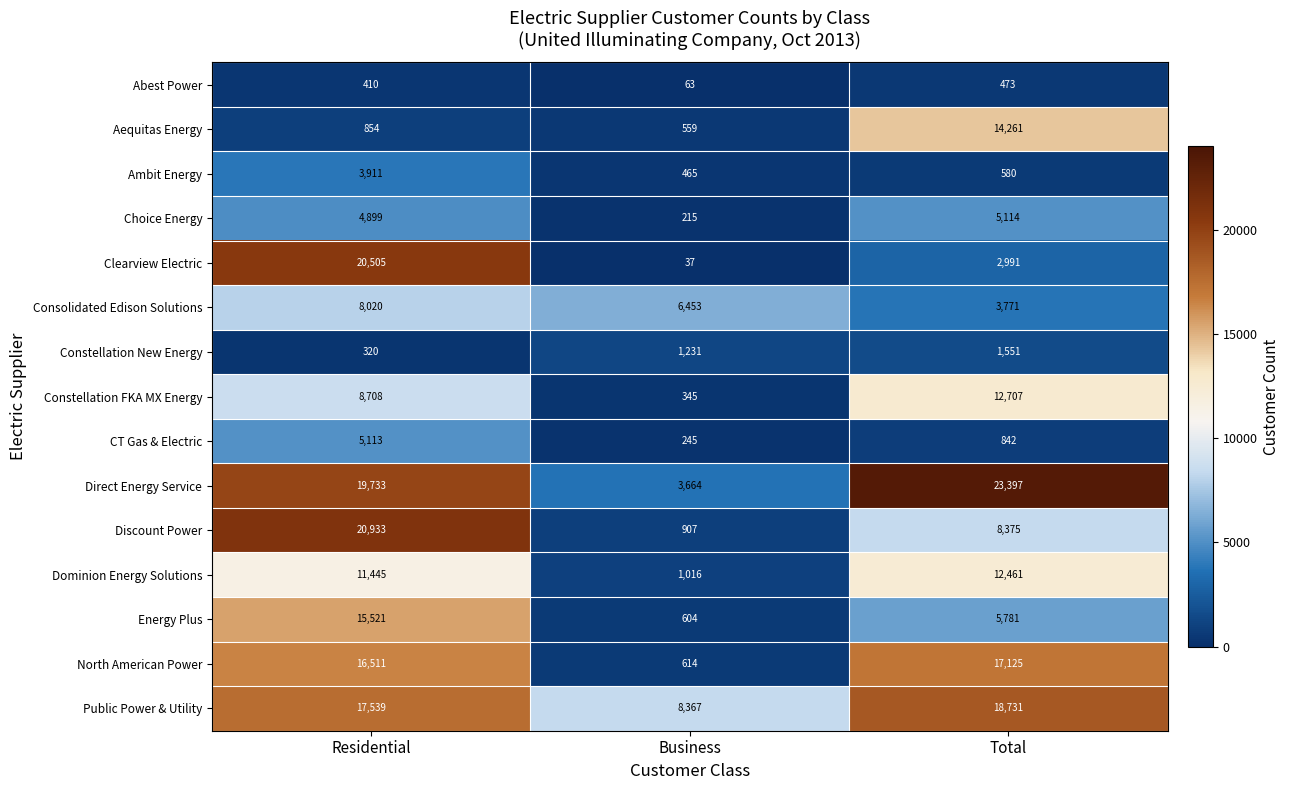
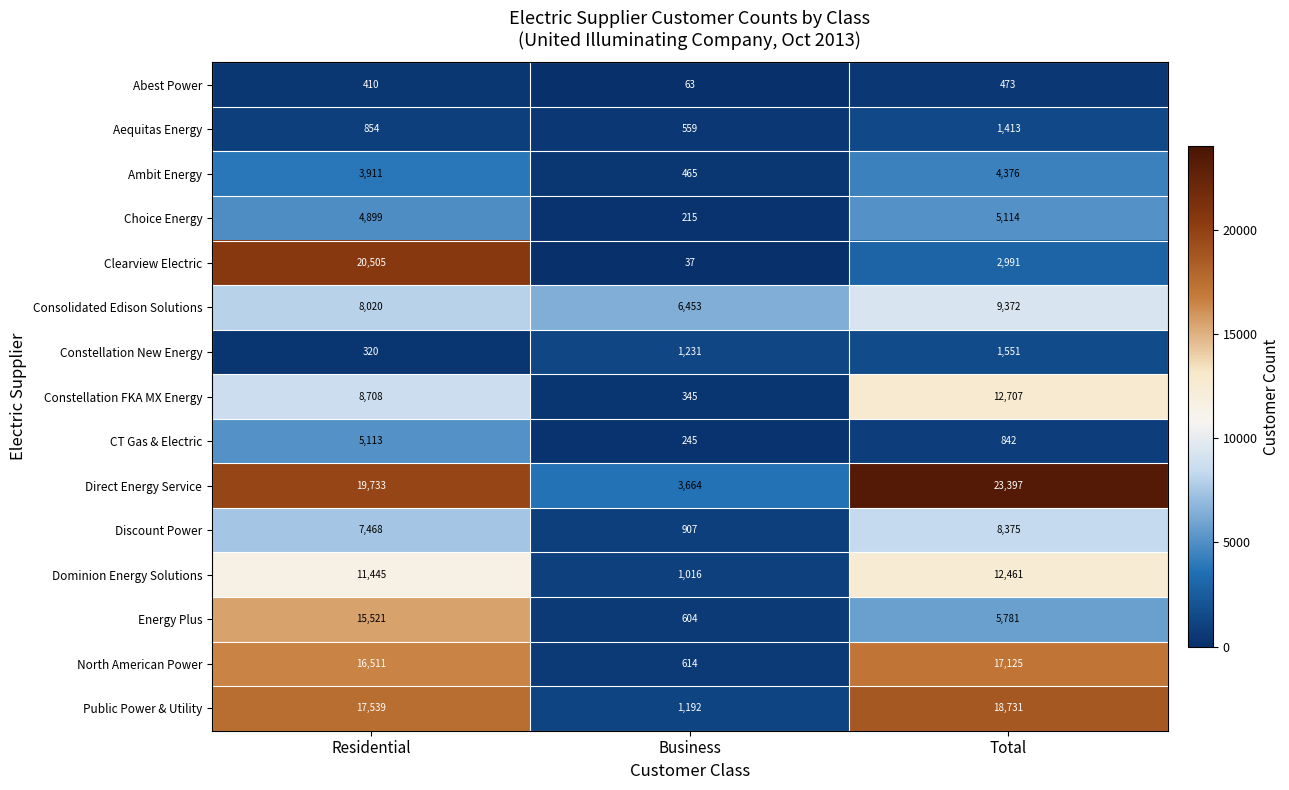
  {
    "Abest Power": {
      "Residential": "410",
      "Business": "63",
      "Total": "473"
    },
    "Aequitas Energy": {
      "Residential": "854",
      "Business": "559",
-     "Total": "14,261"
+     "Total": "1,413"
    },
    "Ambit Energy": {
      "Residential": "3,911",
      "Business": "465",
-     "Total": "580"
+     "Total": "4,376"
    },
    "Choice Energy": {
      "Residential": "4,899",
      "Business": "215",
      "Total": "5,114"
    },
    "Clearview Electric": {
      "Residential": "20,505",
      "Business": "37",
      "Total": "2,991"
    },
    "Consolidated Edison Solutions": {
      "Residential": "8,020",
      "Business": "6,453",
-     "Total": "3,771"
+     "Total": "9,372"
    },
    "Constellation New Energy": {
      "Residential": "320",
      "Business": "1,231",
      "Total": "1,551"
    },
    "Constellation FKA MX Energy": {
      "Residential": "8,708",
      "Business": "345",
      "Total": "12,707"
    },
    "CT Gas & Electric": {
      "Residential": "5,113",
      "Business": "245",
      "Total": "842"
    },
    "Direct Energy Service": {
      "Residential": "19,733",
      "Business": "3,664",
      "Total": "23,397"
    },
    "Discount Power": {
-     "Residential": "20,933",
+     "Residential": "7,468",
      "Business": "907",
      "Total": "8,375"
    },
    "Dominion Energy Solutions": {
      "Residential": "11,445",
      "Business": "1,016",
      "Total": "12,461"
    },
    "Energy Plus": {
      "Residential": "15,521",
      "Business": "604",
      "Total": "5,781"
    },
    "North American Power": {
      "Residential": "16,511",
      "Business": "614",
      "Total": "17,125"
    },
    "Public Power & Utility": {
      "Residential": "17,539",
-     "Business": "8,367",
+     "Business": "1,192",
      "Total": "18,731"
    }
  }
